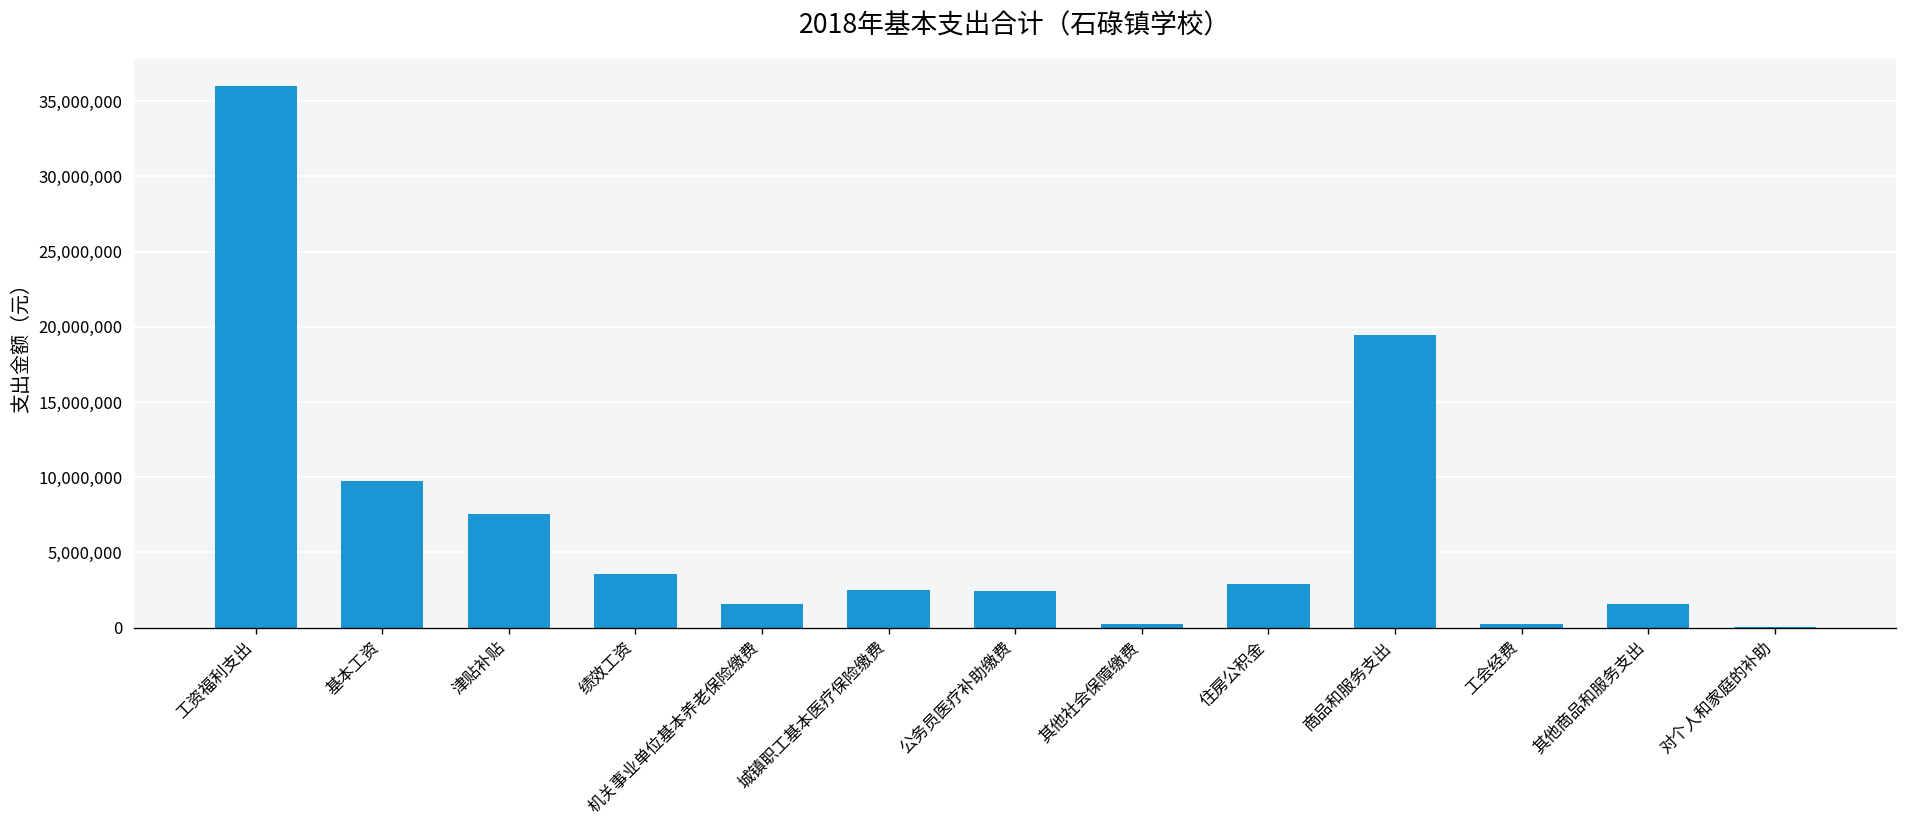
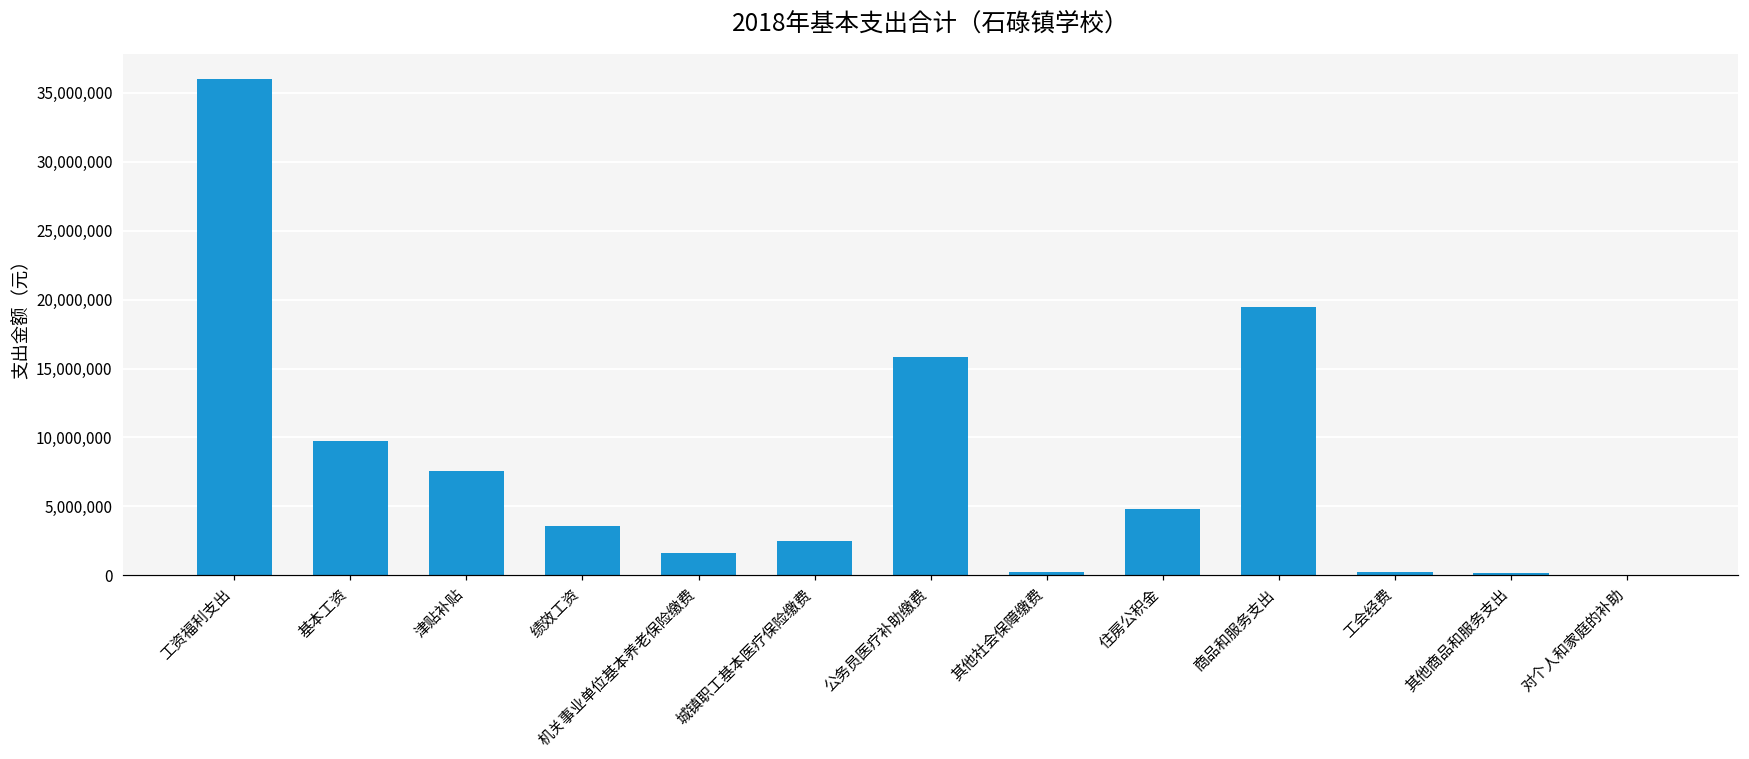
  {
    "工资福利支出": "36,000,000",
    "基本工资": "9,700,000",
    "津贴补贴": "7,600,000",
    "绩效工资": "3,600,000",
    "机关事业单位基本养老保险缴费": "1,600,000",
    "城镇职工基本医疗保险缴费": "2,500,000",
-   "公务员医疗补助缴费": "2,400,000",
+   "公务员医疗补助缴费": "15,800,000",
    "其他社会保障缴费": "300,000",
-   "住房公积金": "2,900,000",
+   "住房公积金": "4,800,000",
    "商品和服务支出": "19,500,000",
    "工会经费": "200,000",
-   "其他商品和服务支出": "1,600,000"
+   "其他商品和服务支出": "100,000"
  }
